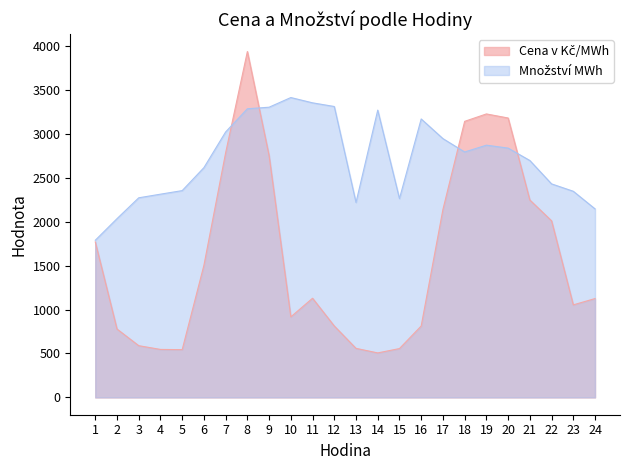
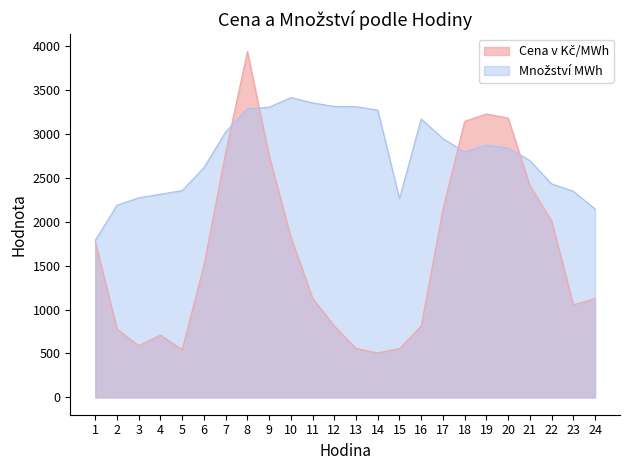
  {
    "Cena v Kč/MWh": {
      "2": 800,
      "3": 600,
-     "4": 500,
+     "4": 700,
      "5": 500,
      "6": 1500,
      "7": 2800,
      "8": 3900,
      "9": 2800,
-     "10": 900,
+     "10": 1800,
      "11": 1100,
      "12": 800,
      "13": 600,
      "14": 500,
      "15": 600,
      "16": 800,
      "17": 2100,
      "18": 3100,
      "19": 3200,
      "20": 3200,
-     "21": 2200,
+     "21": 2400,
      "22": 2000,
      "23": 1100,
      "24": 1100
    },
    "Množství MWh": {
-     "2": 2000,
+     "2": 2200,
      "3": 2300,
      "4": 2300,
      "5": 2400,
      "6": 2600,
      "7": 3000,
      "8": 3300,
      "9": 3300,
      "10": 3400,
      "11": 3400,
      "12": 3300,
-     "13": 2200,
+     "13": 3300,
      "14": 3300,
      "15": 2300,
      "16": 3200,
      "17": 2900,
      "18": 2800,
      "19": 2900,
      "20": 2800,
      "21": 2700,
      "22": 2400,
      "23": 2300,
      "24": 2100
    }
  }
